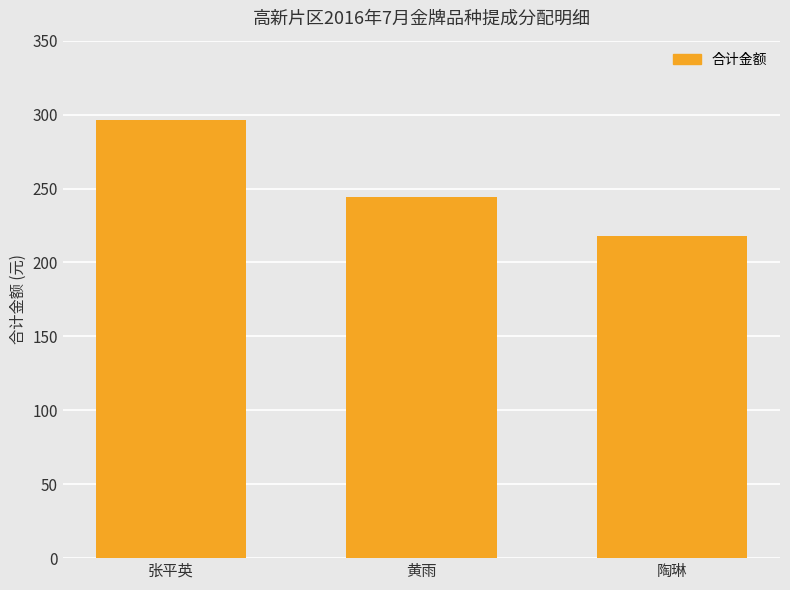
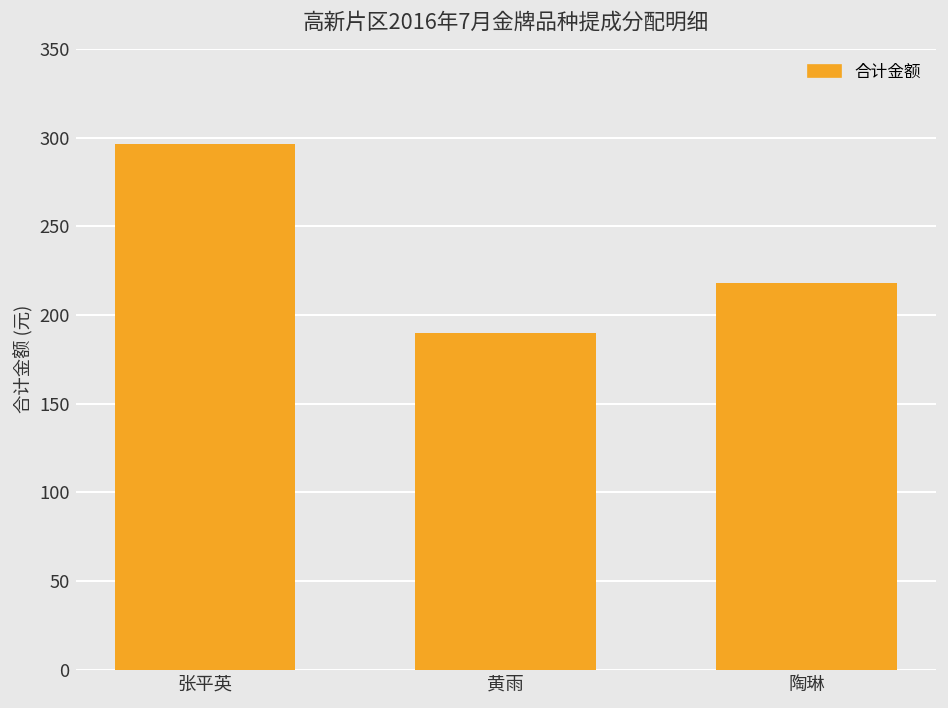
  {
    "张平英": 296,
-   "黄雨": 244,
+   "黄雨": 190,
    "陶琳": 218
  }
